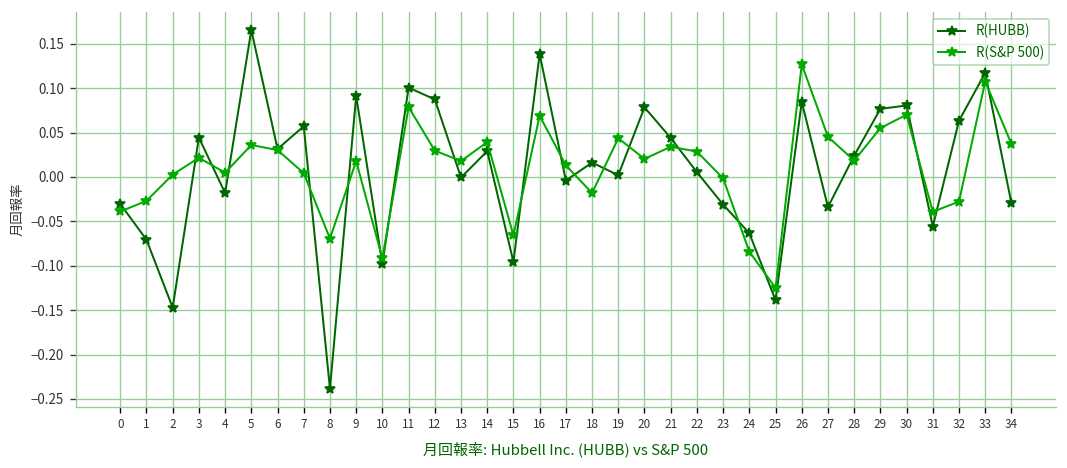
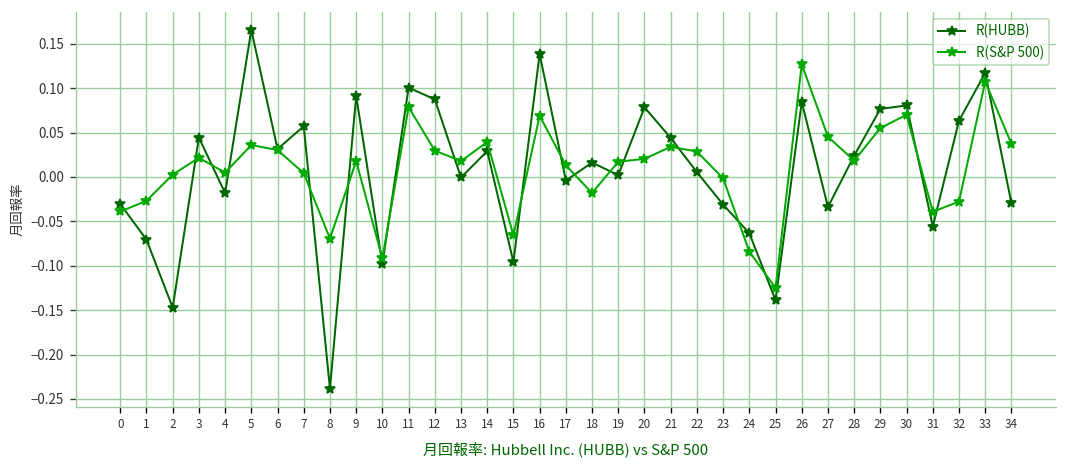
  {
    "R(HUBB)": {
      "0": -0.03,
      "1": -0.07,
      "2": -0.15,
      "3": 0.04,
      "4": -0.02,
      "5": 0.17,
      "7": 0.06,
      "8": -0.24,
      "9": 0.09,
      "10": -0.10,
      "11": 0.10,
      "12": 0.09,
      "13": 0.00,
      "14": 0.03,
      "15": -0.10,
      "16": 0.14,
      "17": 0.00,
      "18": 0.02,
      "19": 0.00,
      "20": 0.08,
      "21": 0.04,
      "22": 0.01,
      "23": -0.03,
      "24": -0.06,
      "25": -0.14,
      "26": 0.08,
      "27": -0.03,
      "28": 0.02,
      "29": 0.08,
      "30": 0.08,
      "31": -0.06,
      "32": 0.06,
      "33": 0.12,
      "34": -0.03
    },
    "R(S&P 500)": {
      "0": -0.04,
      "1": -0.03,
      "2": 0.00,
      "3": 0.02,
      "4": 0.00,
      "5": 0.04,
      "7": 0.00,
      "8": -0.07,
      "9": 0.02,
      "10": -0.09,
      "11": 0.08,
      "12": 0.03,
      "13": 0.02,
      "14": 0.04,
      "15": -0.07,
      "16": 0.07,
      "17": 0.01,
      "18": -0.02,
-     "19": 0.04,
+     "19": 0.02,
      "20": 0.02,
      "21": 0.03,
      "22": 0.03,
      "23": 0.00,
      "24": -0.08,
      "25": -0.13,
      "26": 0.13,
      "27": 0.05,
      "28": 0.02,
      "29": 0.06,
      "30": 0.07,
      "31": -0.04,
      "32": -0.03,
      "33": 0.11,
      "34": 0.04
    }
  }
